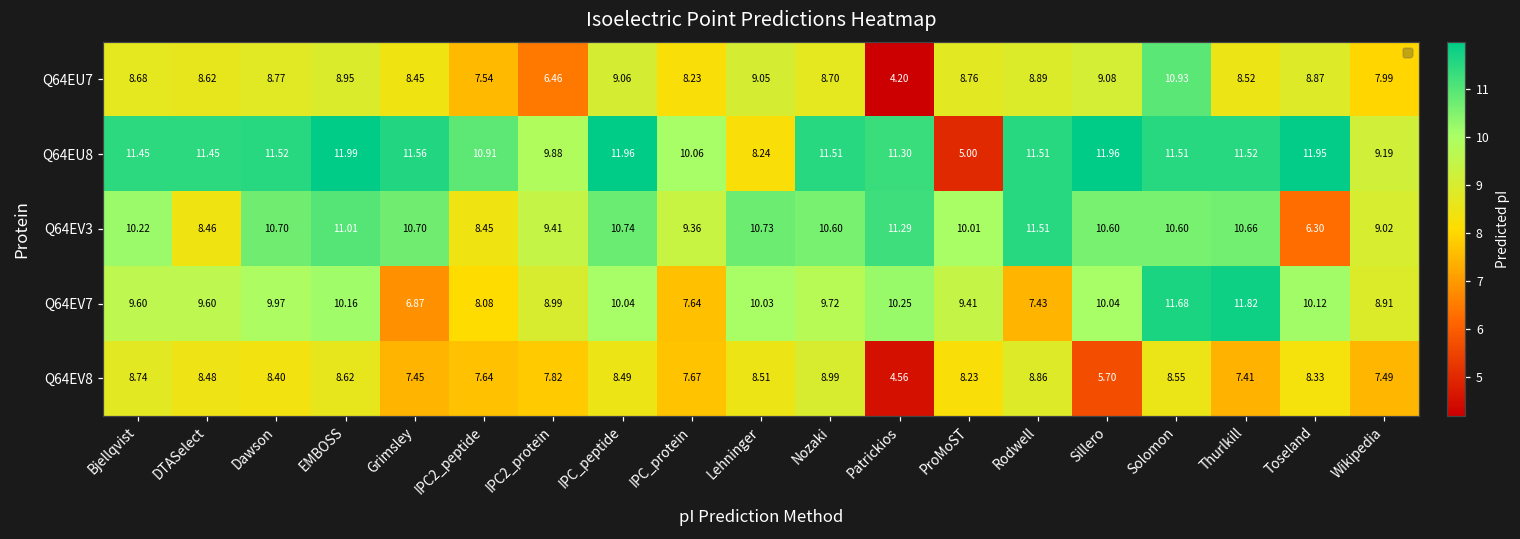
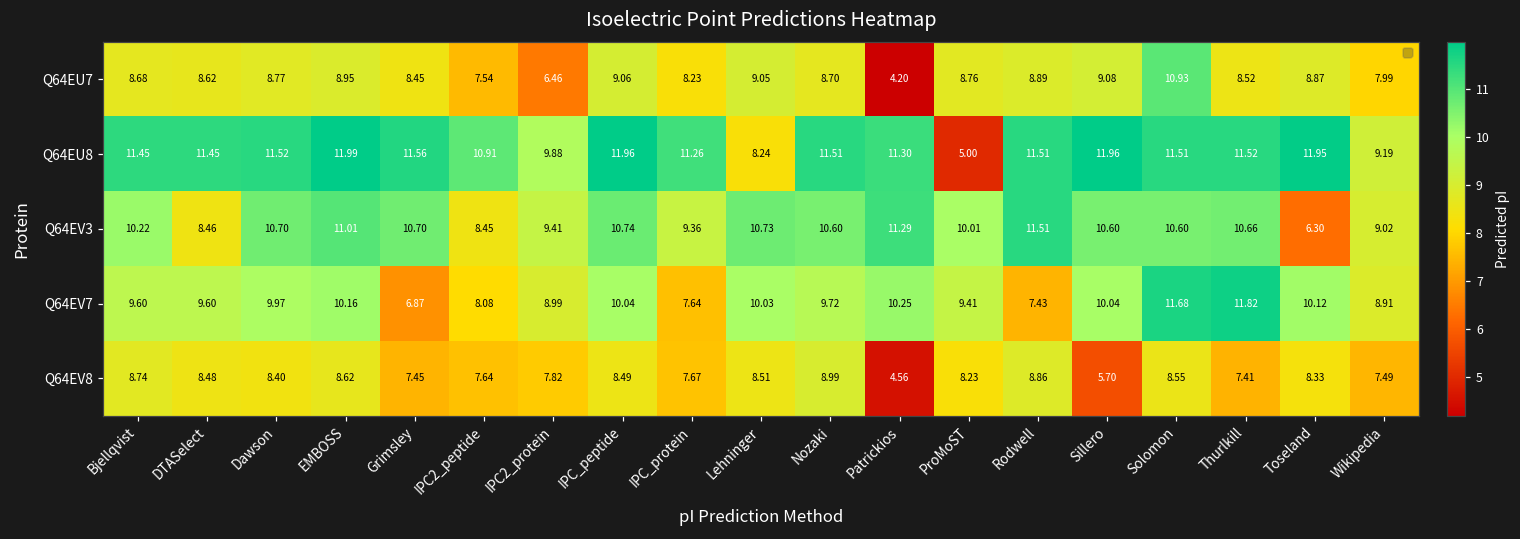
  {
    "Q64EU7": {
      "Bjellqvist": 8.68,
      "DTASelect": 8.62,
      "Dawson": 8.77,
      "EMBOSS": 8.95,
      "Grimsley": 8.45,
      "IPC2_peptide": 7.54,
      "IPC2_protein": 6.46,
      "IPC_peptide": 9.06,
      "IPC_protein": 8.23,
      "Lehninger": 9.05,
      "Nozaki": 8.70,
      "Patrickios": 4.20,
      "ProMoST": 8.76,
      "Rodwell": 8.89,
      "Sillero": 9.08,
      "Solomon": 10.93,
      "Thurlkill": 8.52,
      "Toseland": 8.87,
      "Wikipedia": 7.99
    },
    "Q64EU8": {
      "Bjellqvist": 11.45,
      "DTASelect": 11.45,
      "Dawson": 11.52,
      "EMBOSS": 11.99,
      "Grimsley": 11.56,
      "IPC2_peptide": 10.91,
      "IPC2_protein": 9.88,
      "IPC_peptide": 11.96,
-     "IPC_protein": 10.06,
+     "IPC_protein": 11.26,
      "Lehninger": 8.24,
      "Nozaki": 11.51,
      "Patrickios": 11.30,
      "ProMoST": 5.00,
      "Rodwell": 11.51,
      "Sillero": 11.96,
      "Solomon": 11.51,
      "Thurlkill": 11.52,
      "Toseland": 11.95,
      "Wikipedia": 9.19
    },
    "Q64EV3": {
      "Bjellqvist": 10.22,
      "DTASelect": 8.46,
      "Dawson": 10.70,
      "EMBOSS": 11.01,
      "Grimsley": 10.70,
      "IPC2_peptide": 8.45,
      "IPC2_protein": 9.41,
      "IPC_peptide": 10.74,
      "IPC_protein": 9.36,
      "Lehninger": 10.73,
      "Nozaki": 10.60,
      "Patrickios": 11.29,
      "ProMoST": 10.01,
      "Rodwell": 11.51,
      "Sillero": 10.60,
      "Solomon": 10.60,
      "Thurlkill": 10.66,
      "Toseland": 6.30,
      "Wikipedia": 9.02
    },
    "Q64EV7": {
      "Bjellqvist": 9.60,
      "DTASelect": 9.60,
      "Dawson": 9.97,
      "EMBOSS": 10.16,
      "Grimsley": 6.87,
      "IPC2_peptide": 8.08,
      "IPC2_protein": 8.99,
      "IPC_peptide": 10.04,
      "IPC_protein": 7.64,
      "Lehninger": 10.03,
      "Nozaki": 9.72,
      "Patrickios": 10.25,
      "ProMoST": 9.41,
      "Rodwell": 7.43,
      "Sillero": 10.04,
      "Solomon": 11.68,
      "Thurlkill": 11.82,
      "Toseland": 10.12,
      "Wikipedia": 8.91
    },
    "Q64EV8": {
      "Bjellqvist": 8.74,
      "DTASelect": 8.48,
      "Dawson": 8.40,
      "EMBOSS": 8.62,
      "Grimsley": 7.45,
      "IPC2_peptide": 7.64,
      "IPC2_protein": 7.82,
      "IPC_peptide": 8.49,
      "IPC_protein": 7.67,
      "Lehninger": 8.51,
      "Nozaki": 8.99,
      "Patrickios": 4.56,
      "ProMoST": 8.23,
      "Rodwell": 8.86,
      "Sillero": 5.70,
      "Solomon": 8.55,
      "Thurlkill": 7.41,
      "Toseland": 8.33,
      "Wikipedia": 7.49
    }
  }
